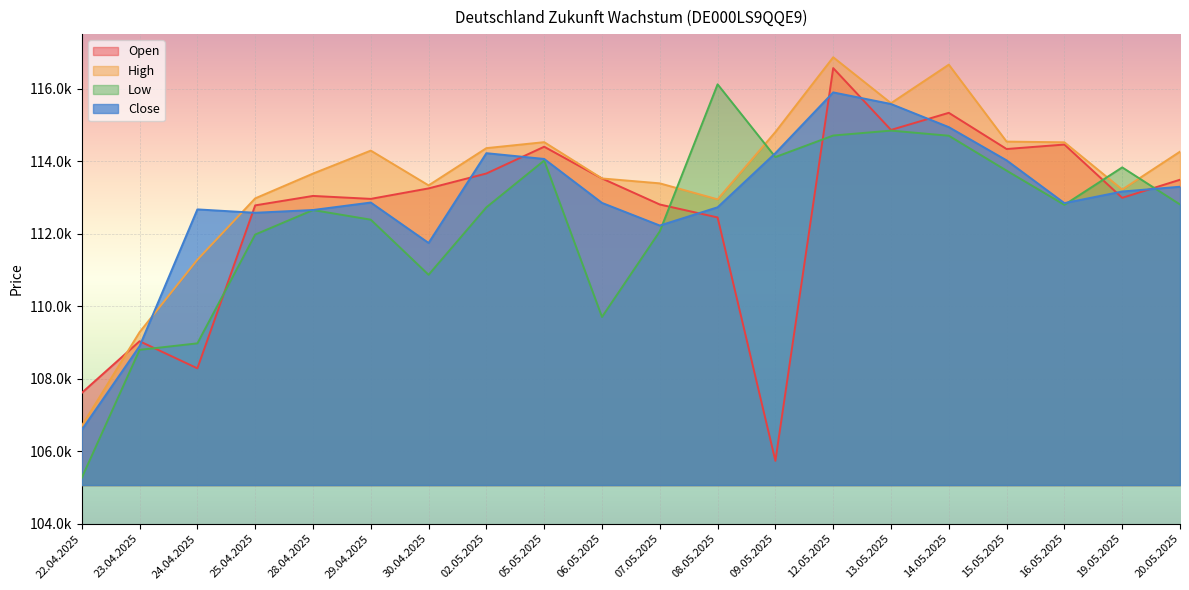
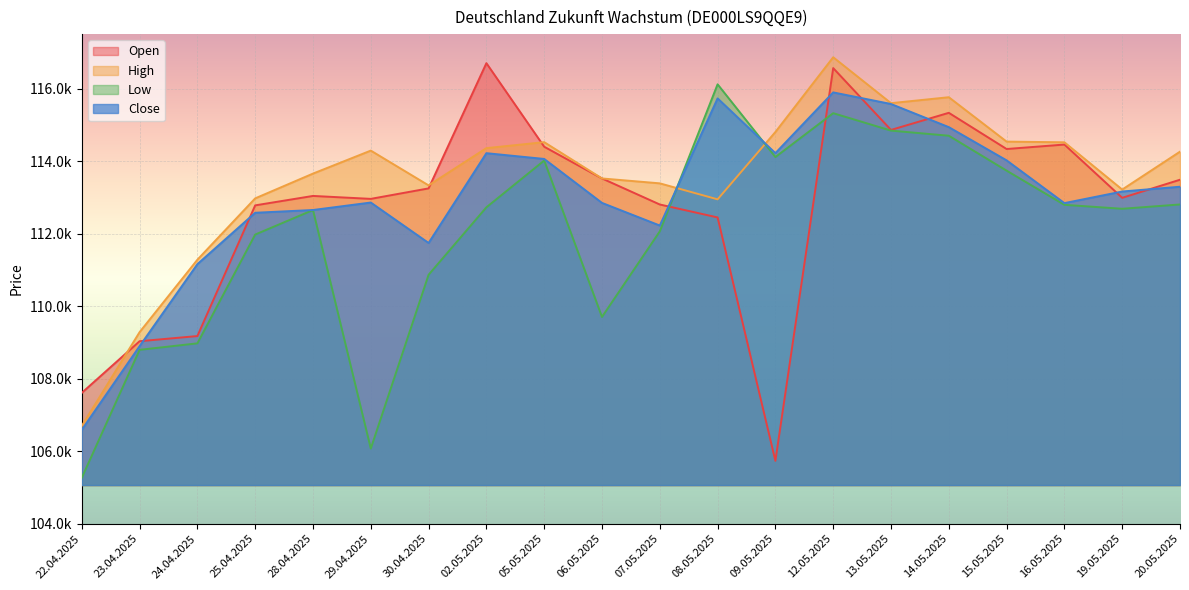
  {
    "Open": {
      "22.04.2025": 107600,
      "23.04.2025": 109000,
-     "24.04.2025": 108300,
+     "24.04.2025": 109200,
      "25.04.2025": 112800,
      "28.04.2025": 113000,
      "29.04.2025": 113000,
      "30.04.2025": 113200,
-     "02.05.2025": 113700,
+     "02.05.2025": 116700,
      "05.05.2025": 114400,
      "07.05.2025": 112800,
      "08.05.2025": 112400,
      "09.05.2025": 105700,
      "12.05.2025": 116600,
      "14.05.2025": 115300,
      "15.05.2025": 114300,
      "19.05.2025": 113000,
      "20.05.2025": 113500
    },
    "High": {
      "22.04.2025": 106700,
      "23.04.2025": 109300,
      "24.04.2025": 111300,
      "25.04.2025": 113000,
      "28.04.2025": 113700,
      "29.04.2025": 114300,
      "30.04.2025": 113300,
      "02.05.2025": 114400,
      "05.05.2025": 114500,
      "07.05.2025": 113400,
      "08.05.2025": 112900,
      "09.05.2025": 114800,
      "12.05.2025": 116900,
-     "14.05.2025": 116700,
+     "14.05.2025": 115800,
      "15.05.2025": 114500,
      "20.05.2025": 114300
    },
    "Low": {
      "22.04.2025": 105300,
      "23.04.2025": 108800,
      "24.04.2025": 109000,
      "25.04.2025": 112000,
-     "29.04.2025": 112400,
+     "29.04.2025": 106100,
      "30.04.2025": 110900,
      "02.05.2025": 112700,
      "06.05.2025": 109700,
      "07.05.2025": 112100,
      "08.05.2025": 116100,
      "09.05.2025": 114100,
-     "12.05.2025": 114700,
+     "12.05.2025": 115300,
      "14.05.2025": 114700,
      "15.05.2025": 113700,
-     "19.05.2025": 113800,
+     "19.05.2025": 112700,
      "20.05.2025": 112800
    },
    "Close": {
      "22.04.2025": 106600,
      "23.04.2025": 108900,
-     "24.04.2025": 112700,
+     "24.04.2025": 111200,
      "25.04.2025": 112600,
      "29.04.2025": 112900,
      "30.04.2025": 111700,
      "02.05.2025": 114200,
      "06.05.2025": 112800,
      "07.05.2025": 112200,
-     "08.05.2025": 112700,
+     "08.05.2025": 115700,
      "09.05.2025": 114200,
      "12.05.2025": 115900,
      "14.05.2025": 114900,
      "15.05.2025": 114000,
      "20.05.2025": 113300
    }
  }
